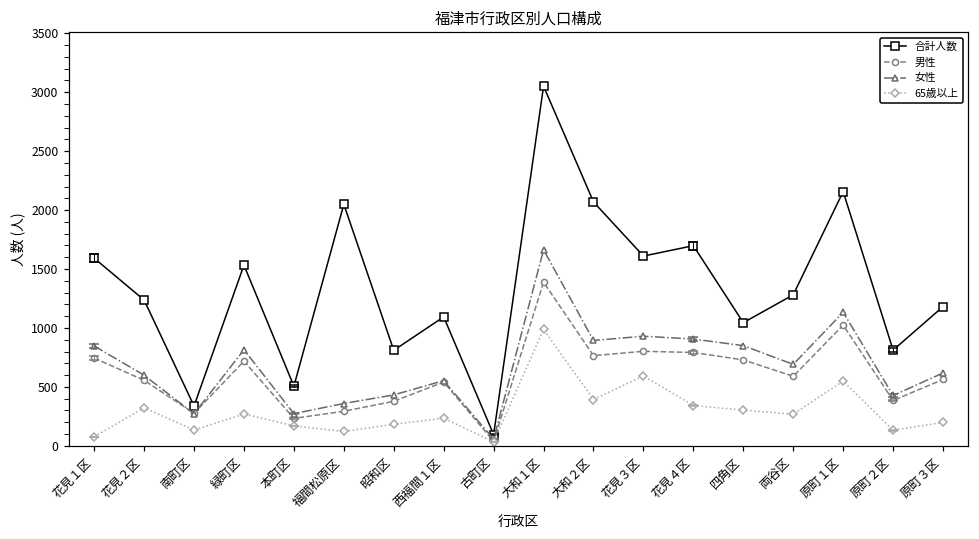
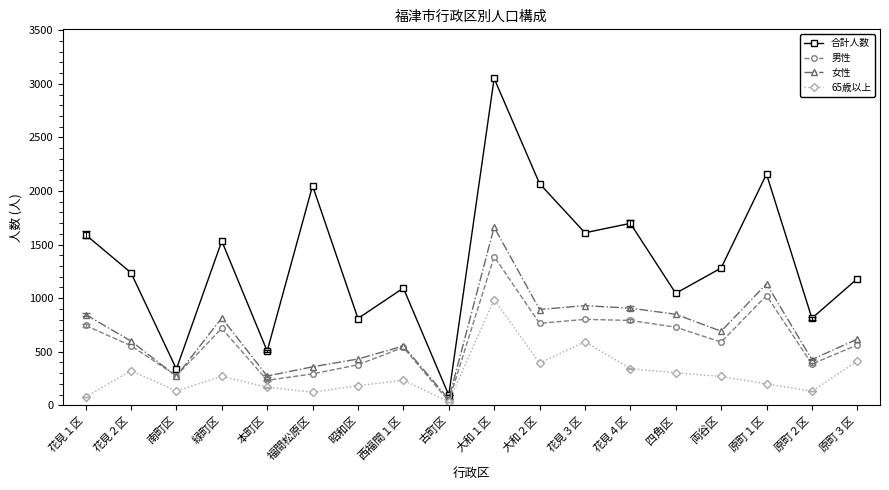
  {
    "合計人数": {
      "花見１区": 1590,
      "花見２区": 1240,
      "南町区": 340,
      "緑町区": 1530,
      "福間松原区": 2050,
      "昭和区": 810,
      "西福間１区": 1090,
      "大和１区": 3050,
      "大和２区": 2070,
      "花見３区": 1610,
      "花見４区": 1700,
      "四角区": 1050,
      "両谷区": 1280,
      "原町１区": 2160,
      "原町３区": 1180
    },
    "65歳以上": {
      "花見２区": 320,
      "南町区": 130,
      "緑町区": 270,
      "福間松原区": 120,
      "昭和区": 180,
      "西福間１区": 230,
      "大和１区": 990,
      "大和２区": 390,
      "花見３区": 590,
      "四角区": 300,
      "両谷区": 270,
-     "原町１区": 550,
-     "原町３区": 200
+     "原町１区": 200,
+     "原町３区": 410
    }
  }
